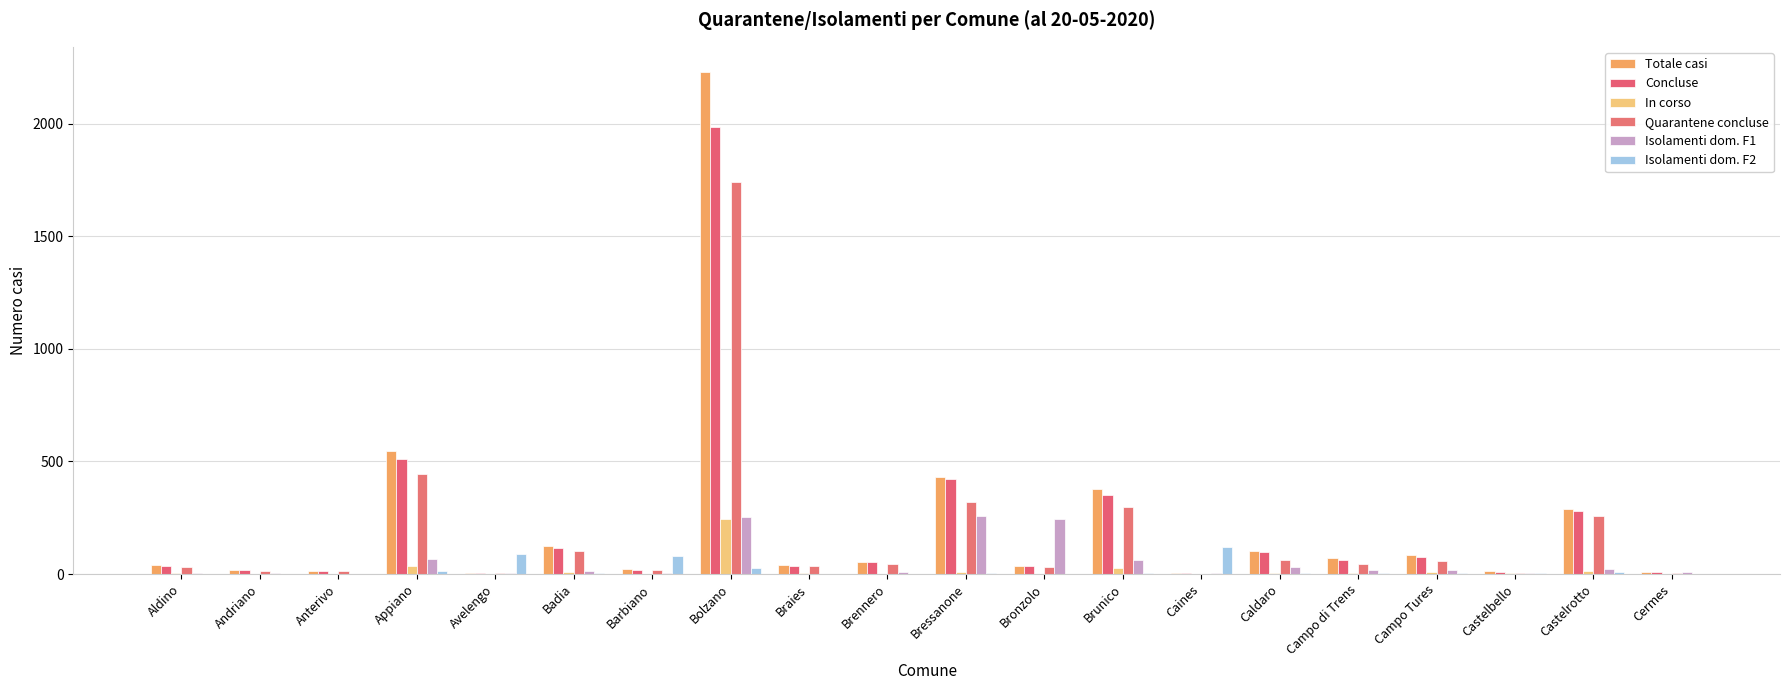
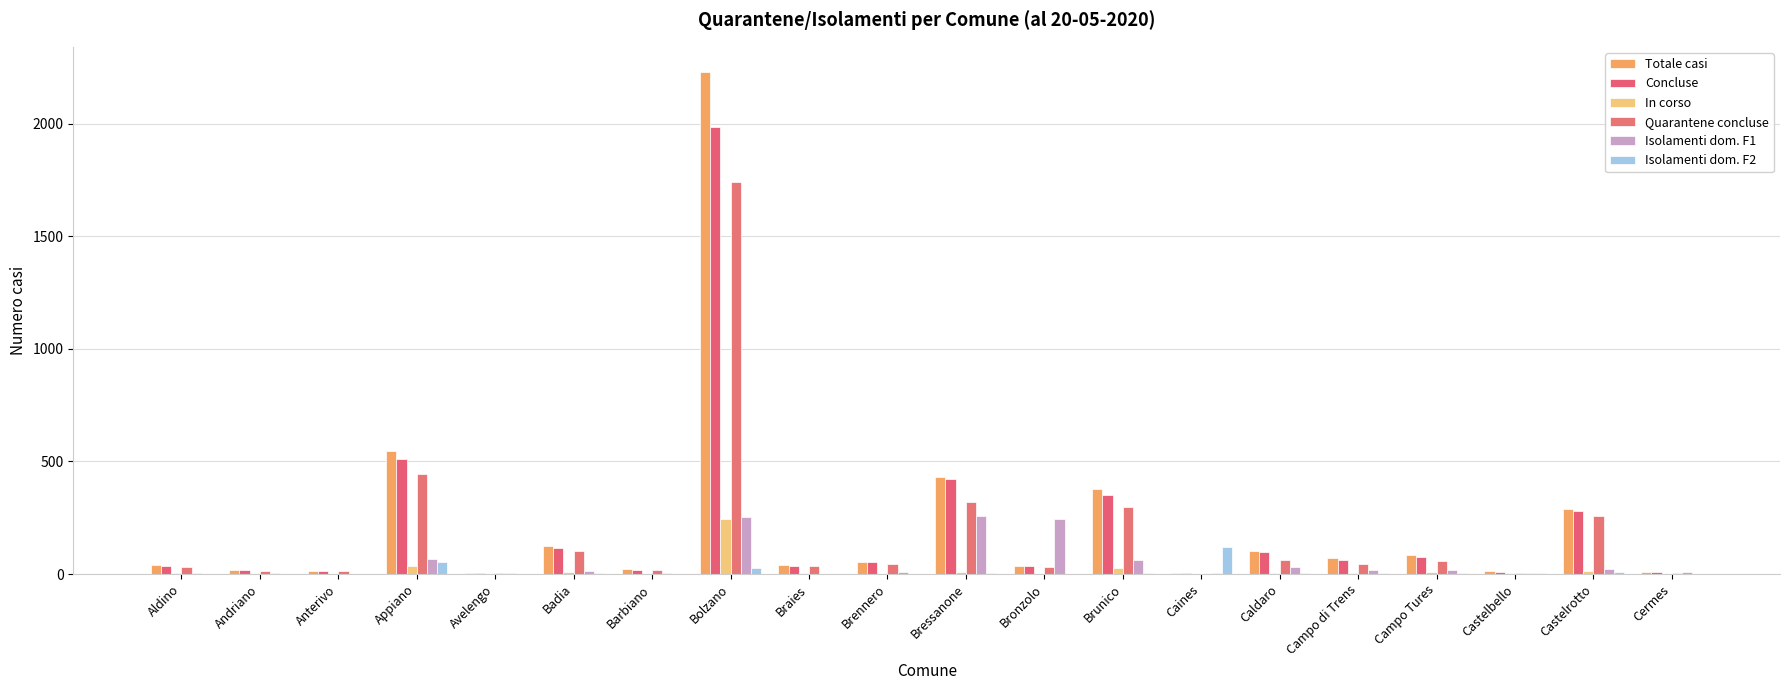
  {
    "Isolamenti dom. F1": {
      "Anterivo": 0,
      "Appiano": 70,
      "Badia": 20,
      "Bolzano": 250,
      "Bressanone": 260,
      "Bronzolo": 250,
      "Brunico": 60,
      "Caldaro": 30,
      "Campo di Trens": 20,
      "Campo Tures": 20,
      "Castelrotto": 20
    },
    "Isolamenti dom. F2": {
      "Anterivo": 0,
-     "Appiano": 10,
-     "Avelengo": 90,
-     "Barbiano": 80,
+     "Appiano": 60,
+     "Avelengo": 0,
+     "Barbiano": 0,
      "Bolzano": 30,
      "Braies": 0,
      "Caines": 120,
      "Cermes": 0
    }
  }
